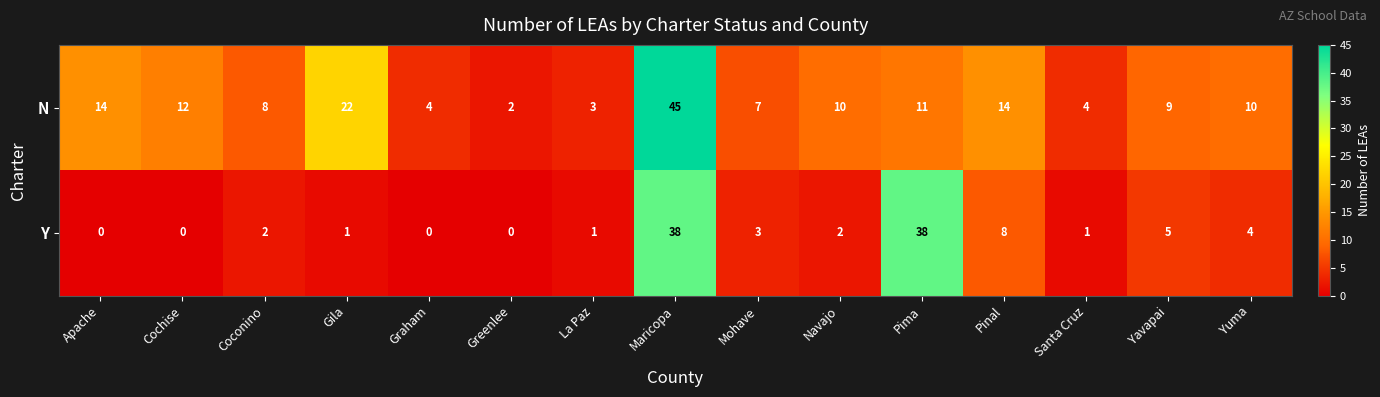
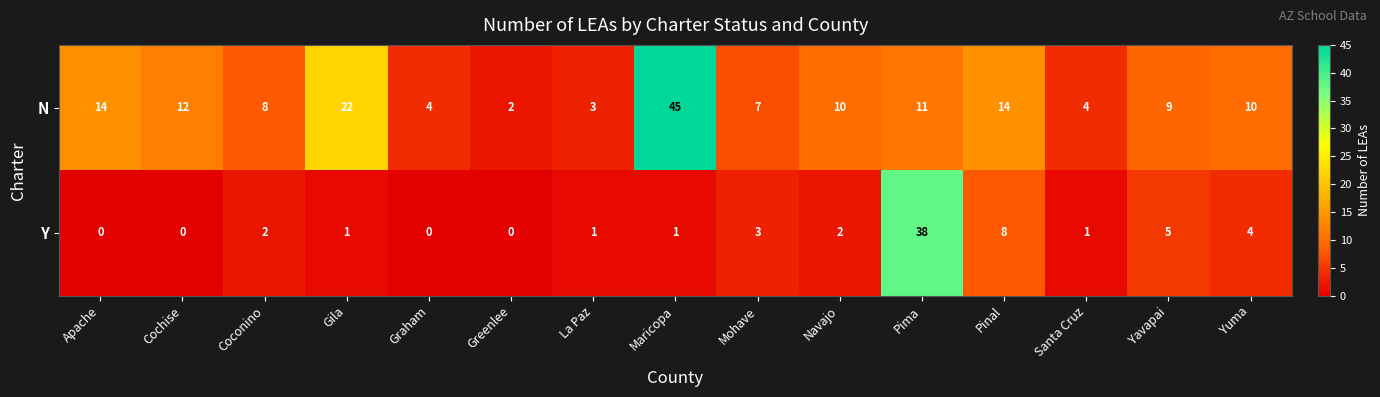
  {
    "N": {
      "Apache": 14,
      "Cochise": 12,
      "Coconino": 8,
      "Gila": 22,
      "Graham": 4,
      "Greenlee": 2,
      "La Paz": 3,
      "Maricopa": 45,
      "Mohave": 7,
      "Navajo": 10,
      "Pima": 11,
      "Pinal": 14,
      "Santa Cruz": 4,
      "Yavapai": 9,
      "Yuma": 10
    },
    "Y": {
      "Apache": 0,
      "Cochise": 0,
      "Coconino": 2,
      "Gila": 1,
      "Graham": 0,
      "Greenlee": 0,
      "La Paz": 1,
-     "Maricopa": 38,
+     "Maricopa": 1,
      "Mohave": 3,
      "Navajo": 2,
      "Pima": 38,
      "Pinal": 8,
      "Santa Cruz": 1,
      "Yavapai": 5,
      "Yuma": 4
    }
  }
